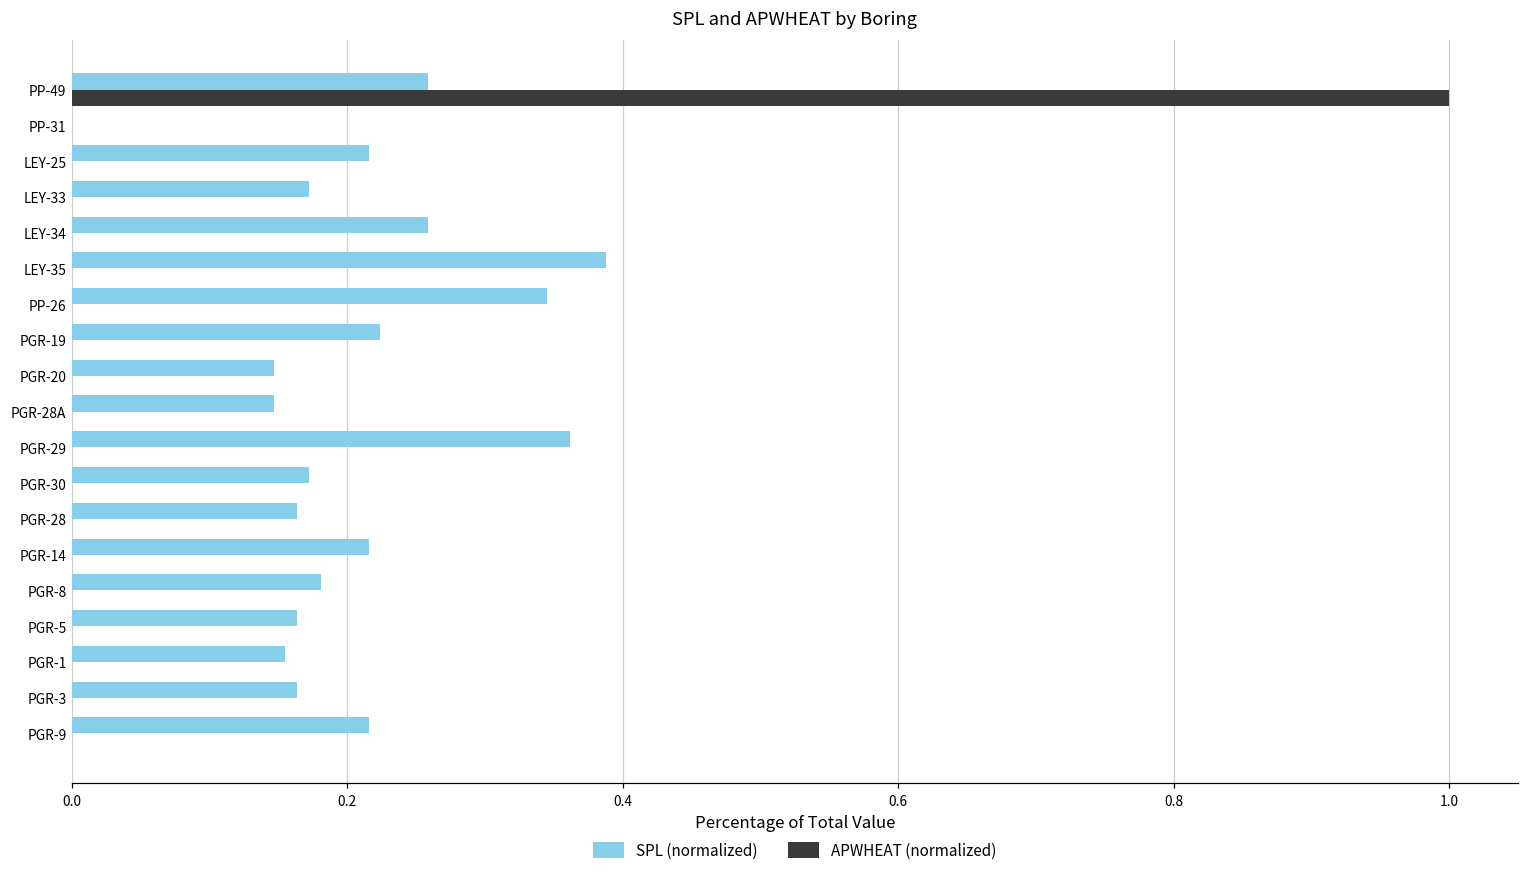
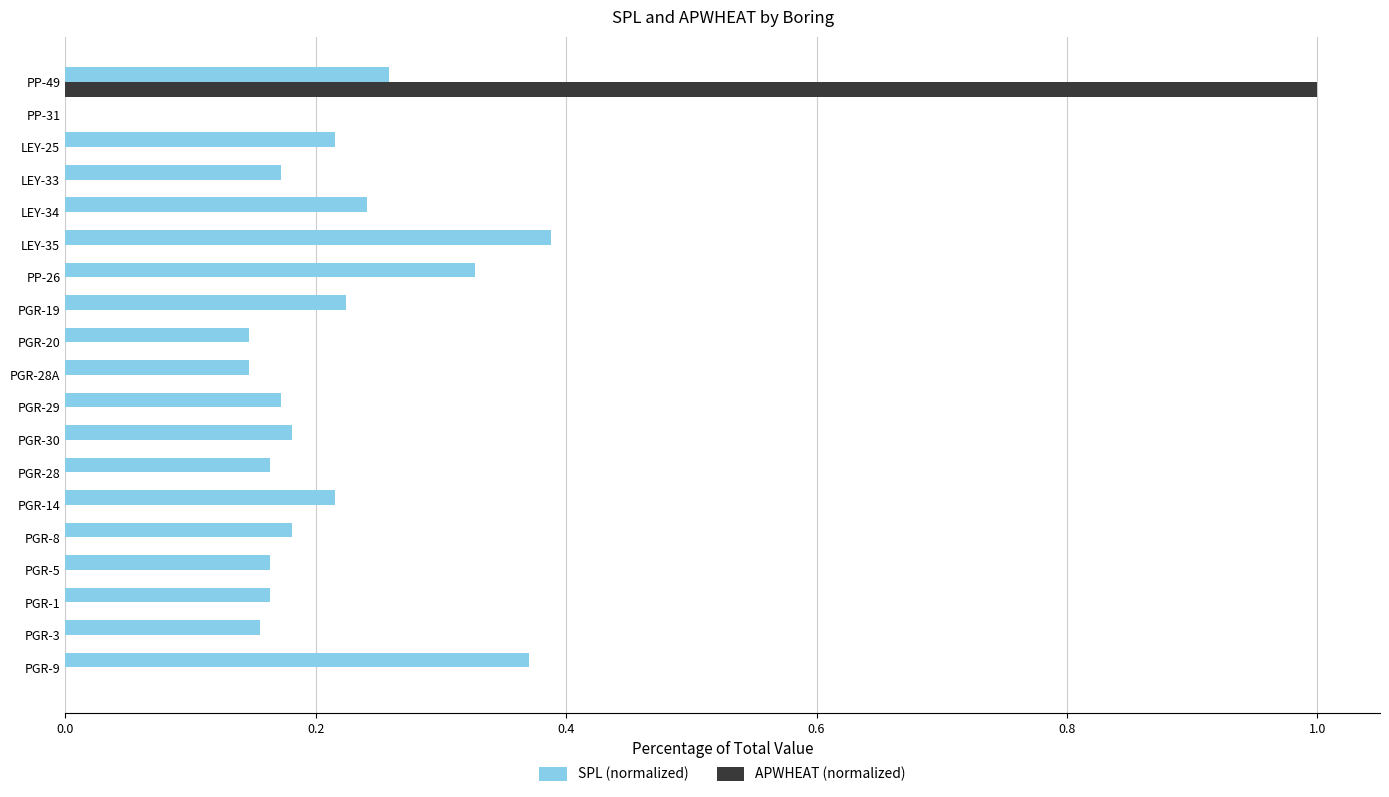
  {
    "SPL (normalized)": {
      "PP-49": 0.259,
      "PP-31": 0.000,
      "LEY-25": 0.216,
      "LEY-33": 0.172,
-     "LEY-34": 0.259,
+     "LEY-34": 0.241,
      "LEY-35": 0.388,
-     "PP-26": 0.345,
+     "PP-26": 0.328,
      "PGR-19": 0.224,
      "PGR-20": 0.147,
      "PGR-28A": 0.147,
-     "PGR-29": 0.362,
-     "PGR-30": 0.172,
+     "PGR-29": 0.172,
+     "PGR-30": 0.181,
      "PGR-28": 0.164,
      "PGR-14": 0.216,
      "PGR-8": 0.181,
      "PGR-5": 0.164,
-     "PGR-1": 0.155,
-     "PGR-3": 0.164,
-     "PGR-9": 0.216
+     "PGR-1": 0.164,
+     "PGR-3": 0.155,
+     "PGR-9": 0.371
    },
    "APWHEAT (normalized)": {
      "PP-49": 1.000,
      "PP-31": 0.000,
      "LEY-25": 0.000,
      "LEY-33": 0.000,
      "LEY-34": 0.000,
      "LEY-35": 0.000,
      "PP-26": 0.000,
      "PGR-19": 0.000,
      "PGR-20": 0.000,
      "PGR-28A": 0.000,
      "PGR-29": 0.000,
      "PGR-30": 0.000,
      "PGR-28": 0.000,
      "PGR-14": 0.000,
      "PGR-8": 0.000,
      "PGR-5": 0.000,
      "PGR-1": 0.000,
      "PGR-3": 0.000,
      "PGR-9": 0.000
    }
  }
